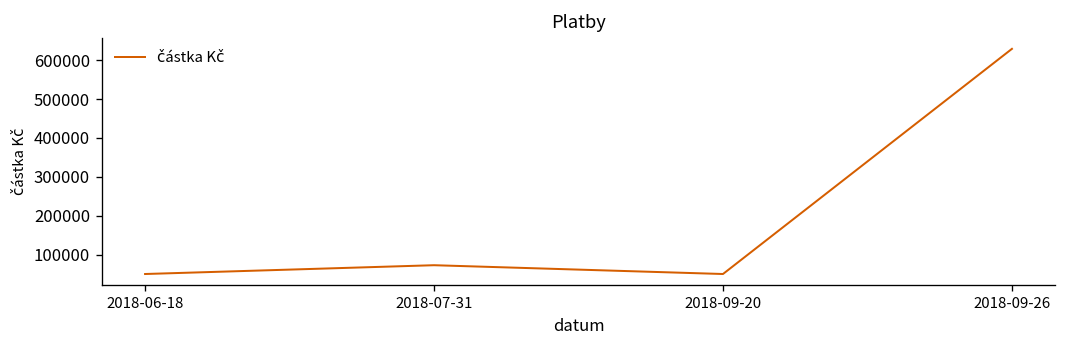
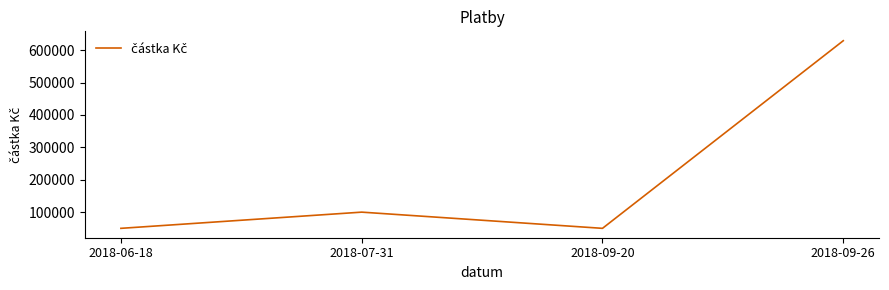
  {
    "2018-06-18": 50000,
-   "2018-07-31": 70000,
+   "2018-07-31": 100000,
    "2018-09-20": 50000,
    "2018-09-26": 630000
  }
